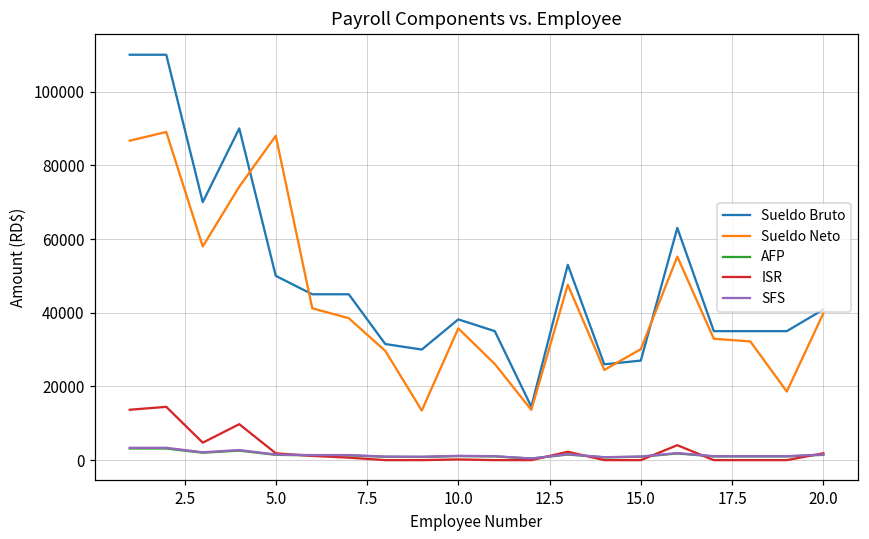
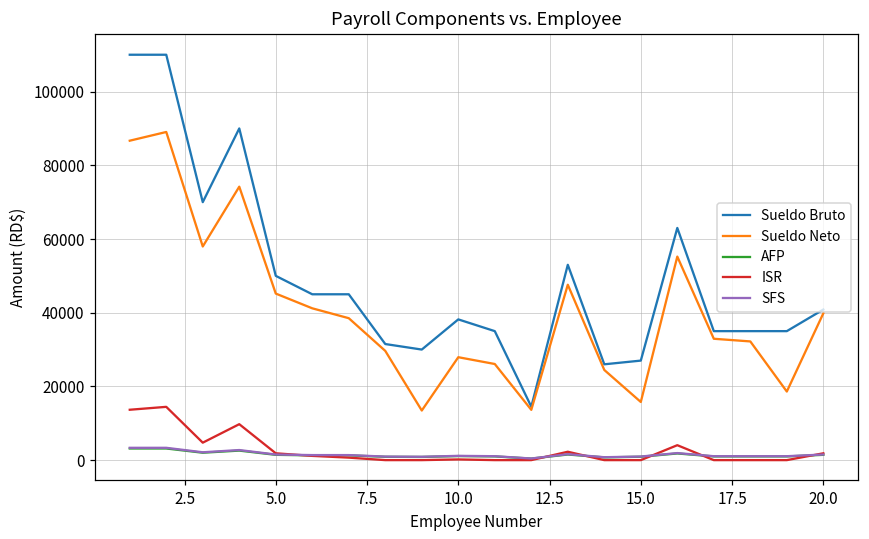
  {
    "Sueldo Bruto": {
      "5.0": 50000,
      "10.0": 38000,
      "15.0": 27000
    },
    "Sueldo Neto": {
-     "5.0": 88000,
-     "10.0": 36000,
-     "15.0": 30000,
+     "5.0": 45000,
+     "10.0": 28000,
+     "15.0": 16000,
      "20.0": 40000
    },
    "ISR": {
      "10.0": 0,
      "15.0": 0
    }
  }
